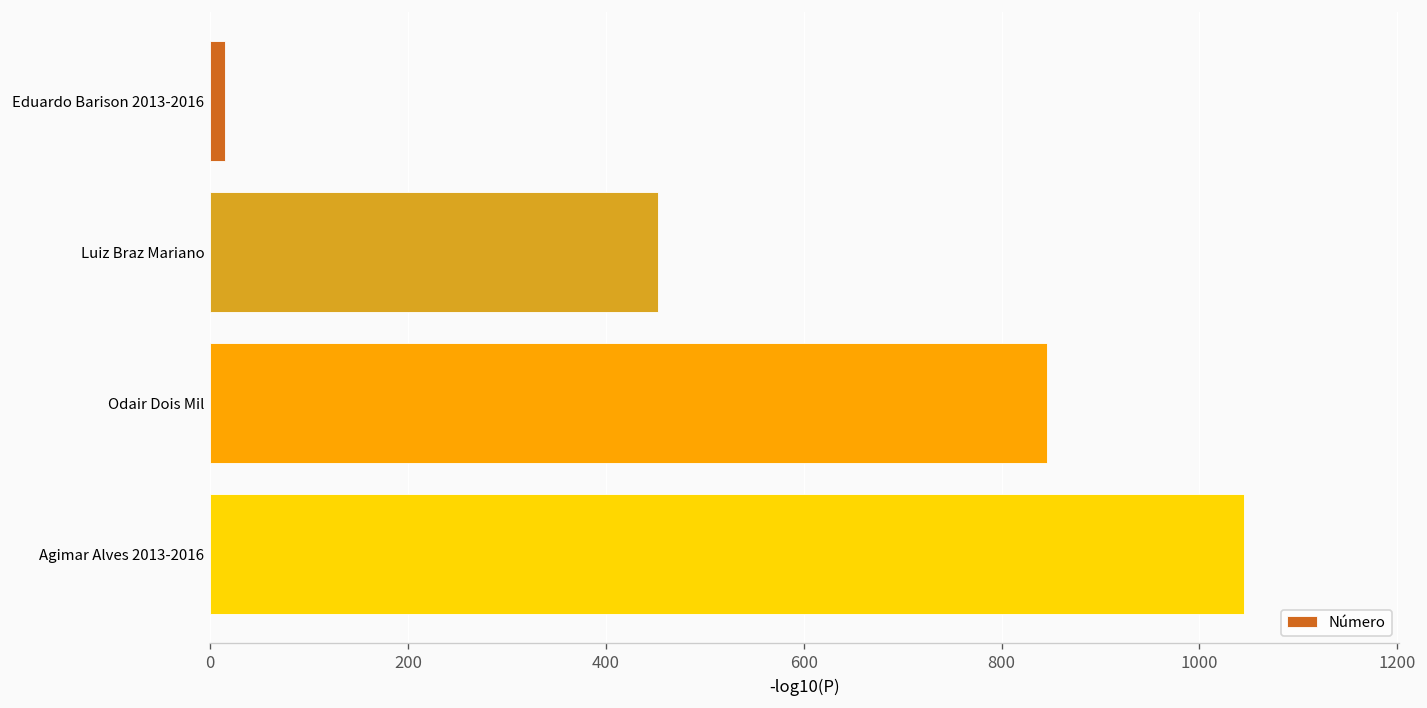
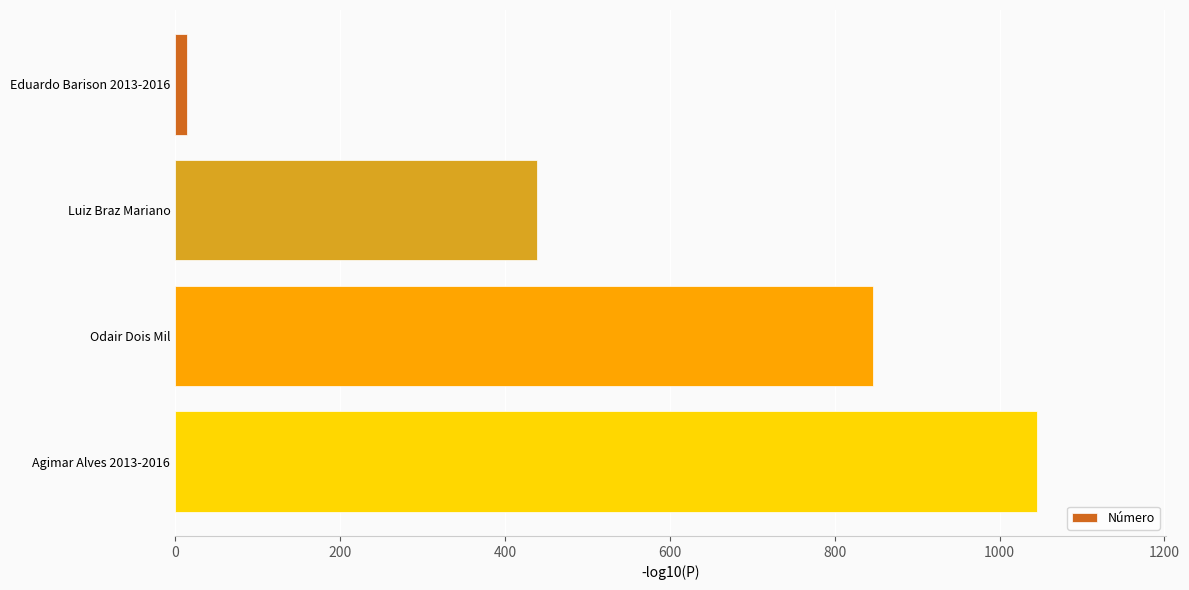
  {
    "Eduardo Barison 2013-2016": 20,
-   "Luiz Braz Mariano": 450,
+   "Luiz Braz Mariano": 440,
    "Odair Dois Mil": 850,
    "Agimar Alves 2013-2016": 1050
  }
